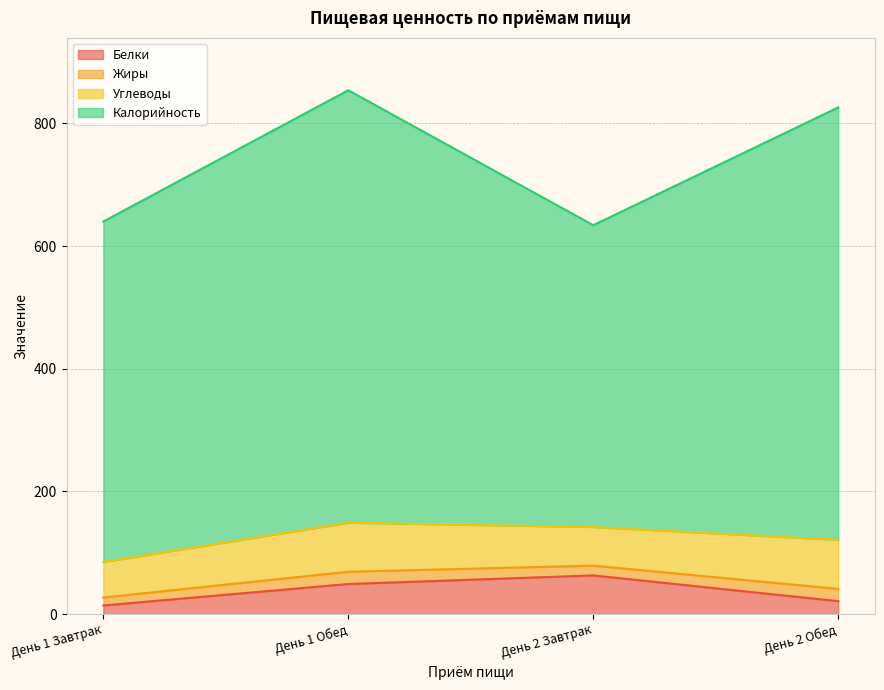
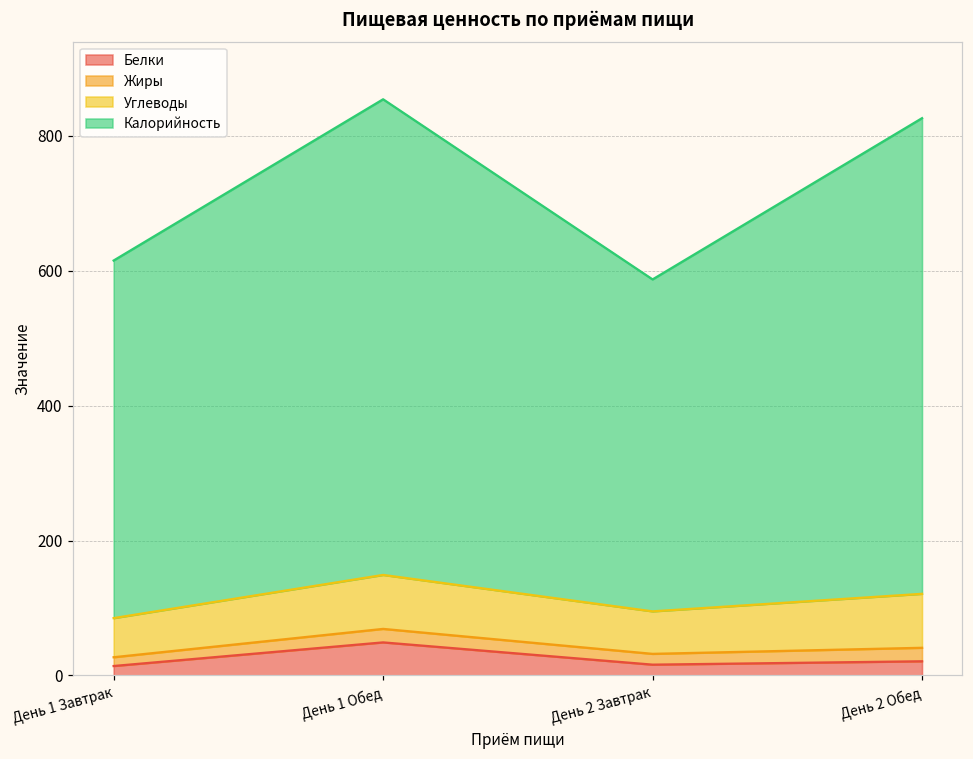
  {
    "Белки": {
      "День 1 Завтрак": 10,
      "День 1 Обед": 50,
-     "День 2 Завтрак": 60,
+     "День 2 Завтрак": 20,
      "День 2 Обед": 20
    },
    "Калорийность": {
-     "День 1 Завтрак": 560,
+     "День 1 Завтрак": 530,
      "День 1 Обед": 710,
      "День 2 Завтрак": 490,
      "День 2 Обед": 710
    }
  }
